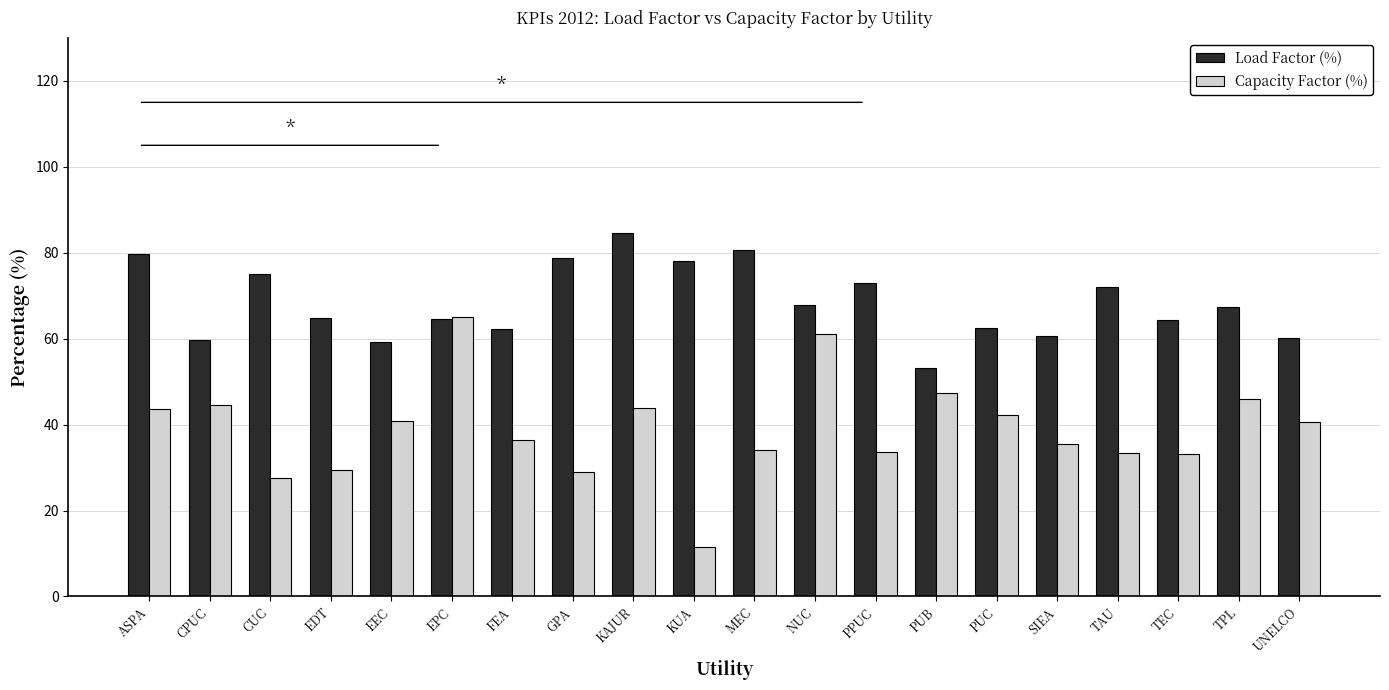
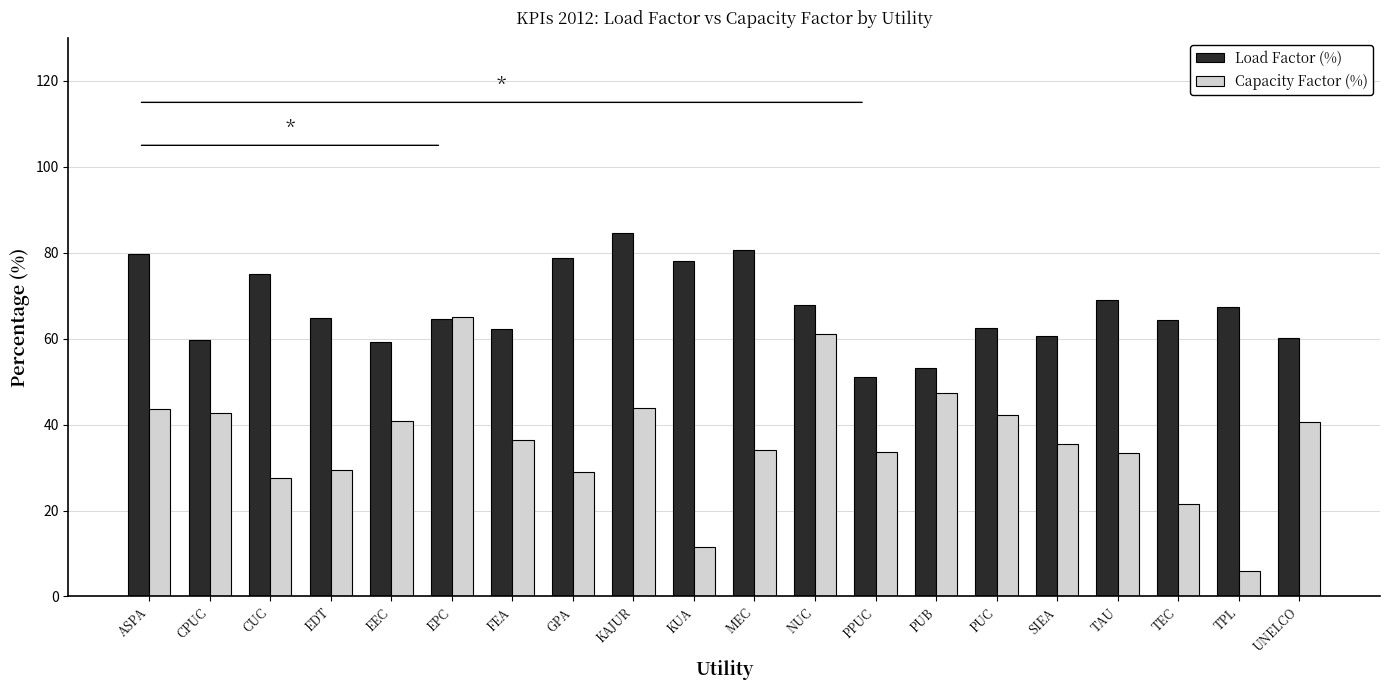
  {
    "Load Factor (%)": {
      "ASPA": 80,
      "CPUC": 60,
      "CUC": 75,
      "EDT": 65,
      "EEC": 59,
      "EPC": 65,
      "FEA": 62,
      "GPA": 79,
      "KAJUR": 85,
      "KUA": 78,
      "MEC": 81,
      "NUC": 68,
-     "PPUC": 73,
+     "PPUC": 51,
      "PUB": 53,
      "PUC": 62,
      "SIEA": 61,
-     "TAU": 72,
+     "TAU": 69,
      "TEC": 64,
      "TPL": 67,
      "UNELCO": 60
    },
    "Capacity Factor (%)": {
      "ASPA": 44,
-     "CPUC": 44,
+     "CPUC": 43,
      "CUC": 28,
      "EDT": 29,
      "EEC": 41,
      "EPC": 65,
      "FEA": 37,
      "GPA": 29,
      "KAJUR": 44,
      "KUA": 11,
      "MEC": 34,
      "NUC": 61,
      "PPUC": 34,
      "PUB": 47,
      "PUC": 42,
      "SIEA": 36,
      "TAU": 33,
-     "TEC": 33,
-     "TPL": 46,
+     "TEC": 22,
+     "TPL": 6,
      "UNELCO": 41
    }
  }
